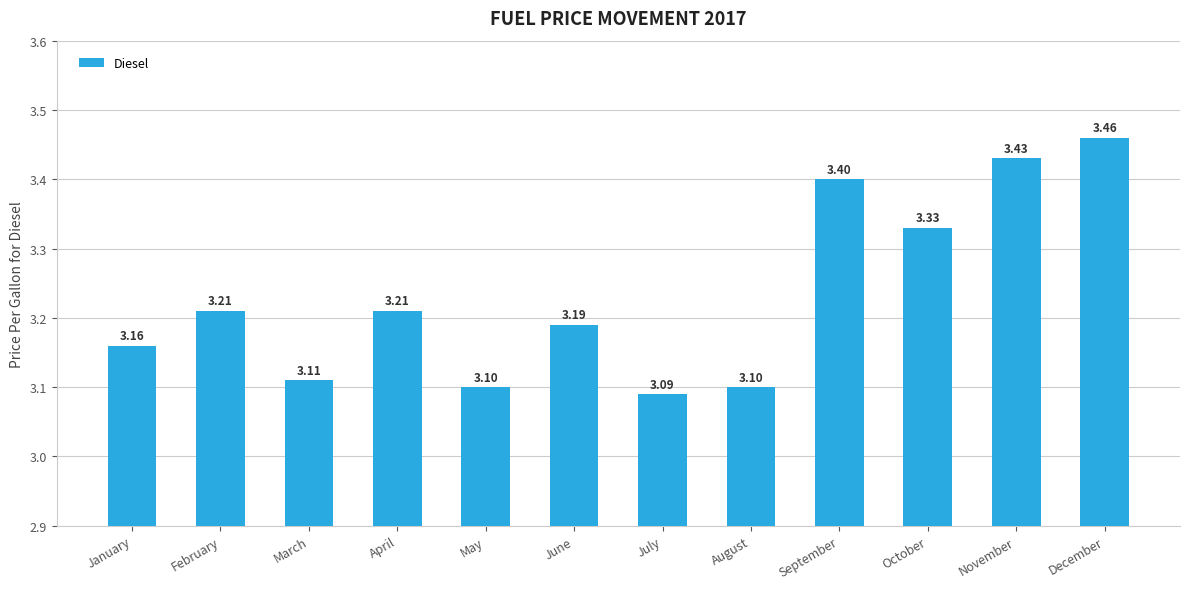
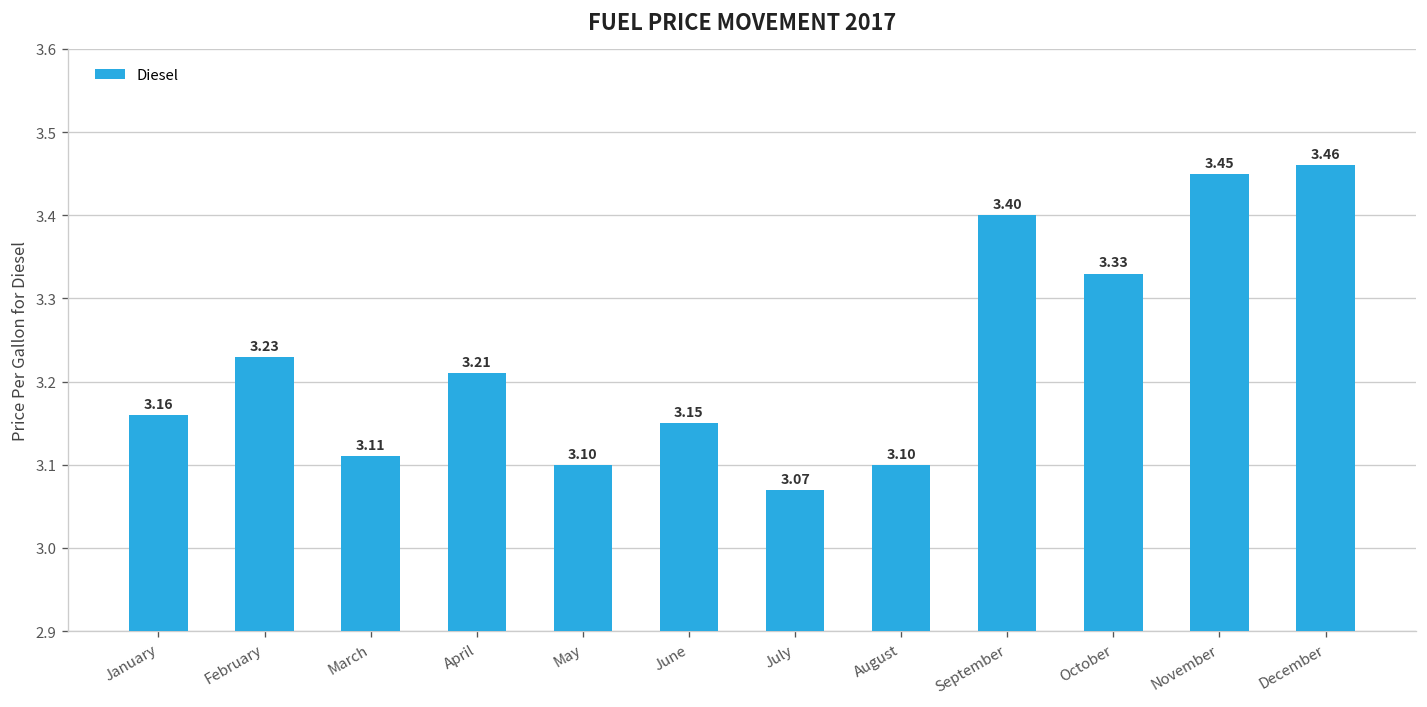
  {
    "January": 3.16,
-   "February": 3.21,
+   "February": 3.23,
    "March": 3.11,
    "April": 3.21,
    "May": 3.10,
-   "June": 3.19,
-   "July": 3.09,
+   "June": 3.15,
+   "July": 3.07,
    "August": 3.10,
    "September": 3.40,
    "October": 3.33,
-   "November": 3.43,
+   "November": 3.45,
    "December": 3.46
  }
